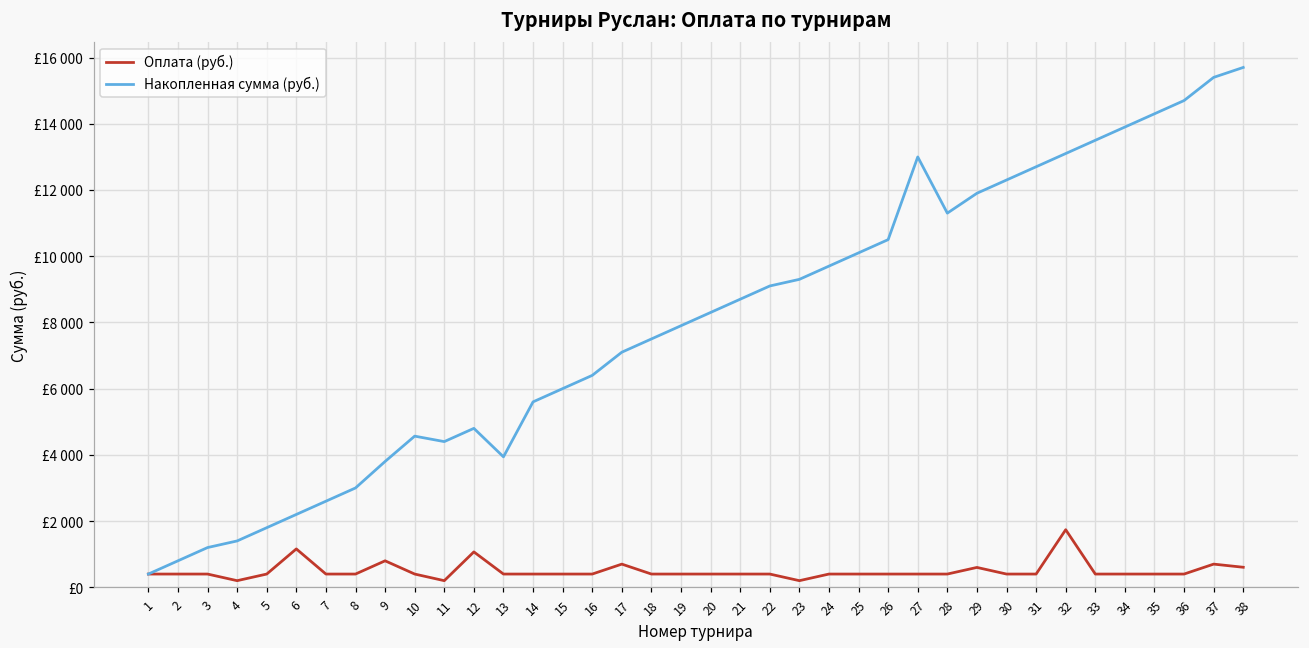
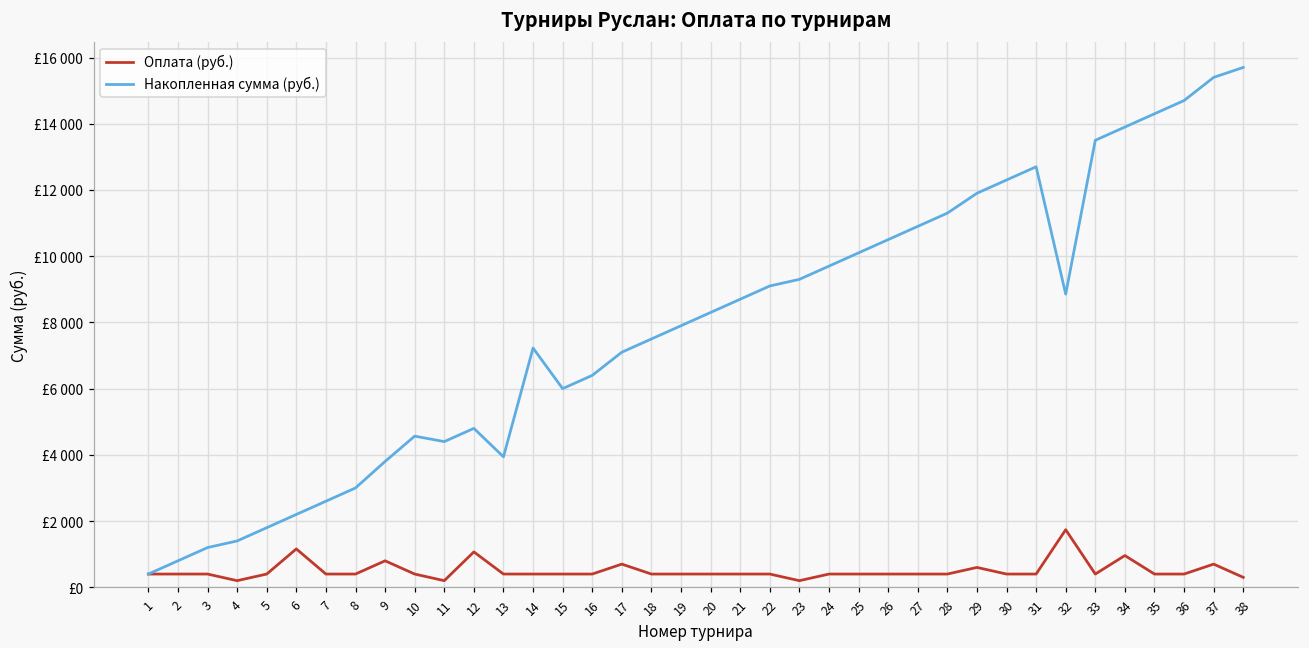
  {
    "Оплата (руб.)": {
      "2": "£400",
      "3": "£400",
      "4": "£200",
      "5": "£400",
      "6": "£1200",
      "7": "£400",
      "8": "£400",
      "9": "£800",
      "10": "£400",
      "11": "£200",
      "12": "£1100",
      "13": "£400",
      "14": "£400",
      "15": "£400",
      "16": "£400",
      "17": "£700",
      "18": "£400",
      "19": "£400",
      "20": "£400",
      "21": "£400",
      "22": "£400",
      "23": "£200",
      "24": "£400",
      "25": "£400",
      "26": "£400",
      "27": "£400",
      "28": "£400",
      "29": "£600",
      "30": "£400",
      "31": "£400",
      "32": "£1700",
      "33": "£400",
-     "34": "£400",
+     "34": "£1000",
      "35": "£400",
      "36": "£400",
      "37": "£700",
-     "38": "£600"
+     "38": "£300"
    },
    "Накопленная сумма (руб.)": {
      "2": "£800",
      "3": "£1200",
      "4": "£1400",
      "5": "£1800",
      "6": "£2200",
      "7": "£2600",
      "8": "£3000",
      "9": "£3800",
      "10": "£4600",
      "11": "£4400",
      "12": "£4800",
      "13": "£3900",
-     "14": "£5600",
+     "14": "£7200",
      "15": "£6000",
      "16": "£6400",
      "17": "£7100",
      "18": "£7500",
      "19": "£7900",
      "20": "£8300",
      "21": "£8700",
      "22": "£9100",
      "23": "£9300",
      "24": "£9700",
      "25": "£10100",
      "26": "£10500",
-     "27": "£13000",
+     "27": "£10900",
      "28": "£11300",
      "29": "£11900",
      "30": "£12300",
      "31": "£12700",
-     "32": "£13100",
+     "32": "£8900",
      "33": "£13500",
      "34": "£13900",
      "35": "£14300",
      "36": "£14700",
      "37": "£15400",
      "38": "£15700"
    }
  }
